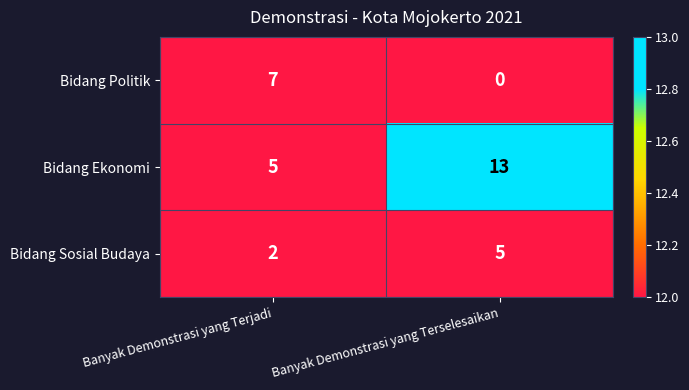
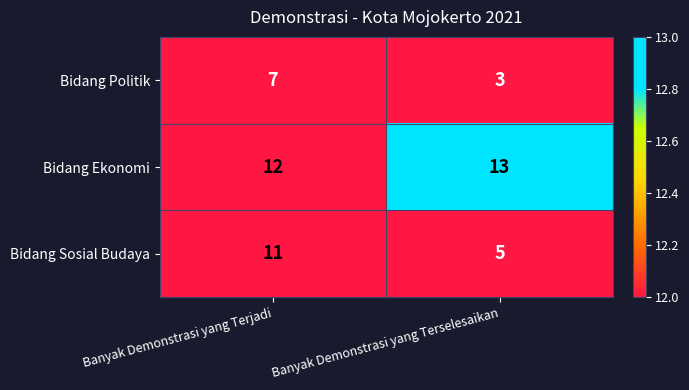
  {
    "Bidang Politik": {
      "Banyak Demonstrasi yang Terjadi": 7,
-     "Banyak Demonstrasi yang Terselesaikan": 0
+     "Banyak Demonstrasi yang Terselesaikan": 3
    },
    "Bidang Ekonomi": {
-     "Banyak Demonstrasi yang Terjadi": 5,
+     "Banyak Demonstrasi yang Terjadi": 12,
      "Banyak Demonstrasi yang Terselesaikan": 13
    },
    "Bidang Sosial Budaya": {
-     "Banyak Demonstrasi yang Terjadi": 2,
+     "Banyak Demonstrasi yang Terjadi": 11,
      "Banyak Demonstrasi yang Terselesaikan": 5
    }
  }
